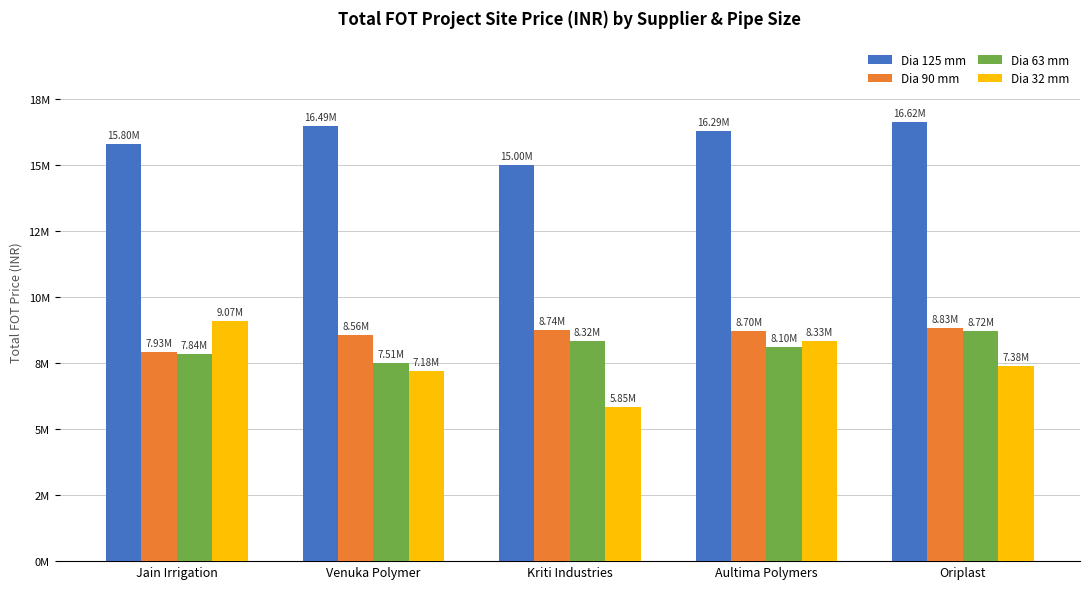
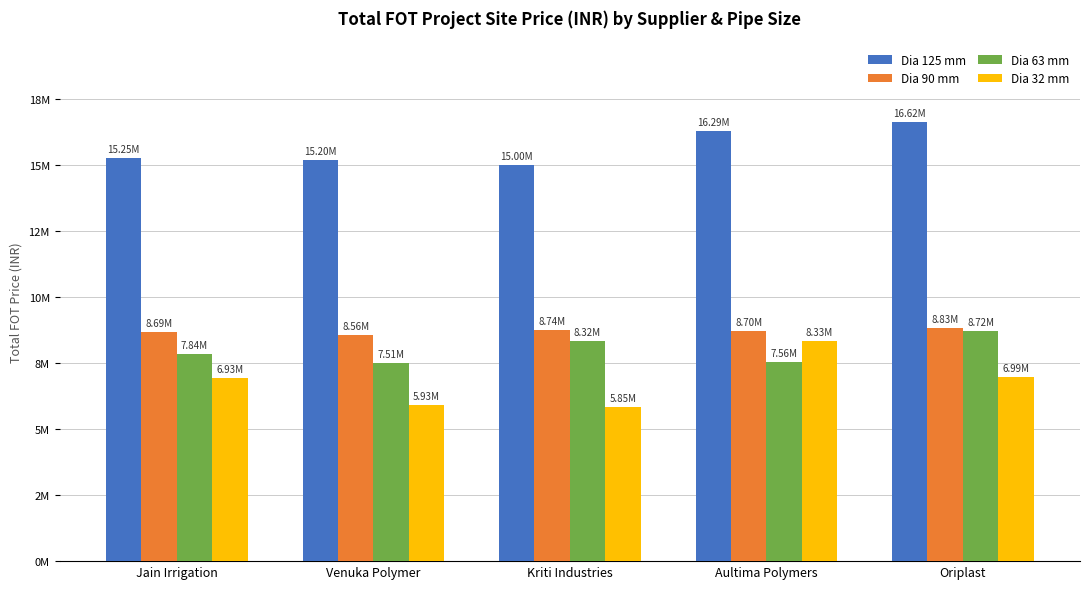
  {
    "Dia 125 mm": {
-     "Jain Irrigation": "15.80M",
-     "Venuka Polymer": "16.49M",
+     "Jain Irrigation": "15.25M",
+     "Venuka Polymer": "15.20M",
      "Kriti Industries": "15.00M",
      "Aultima Polymers": "16.29M",
      "Oriplast": "16.62M"
    },
    "Dia 90 mm": {
-     "Jain Irrigation": "7.93M",
+     "Jain Irrigation": "8.69M",
      "Venuka Polymer": "8.56M",
      "Kriti Industries": "8.74M",
      "Aultima Polymers": "8.70M",
      "Oriplast": "8.83M"
    },
    "Dia 63 mm": {
      "Jain Irrigation": "7.84M",
      "Venuka Polymer": "7.51M",
      "Kriti Industries": "8.32M",
-     "Aultima Polymers": "8.10M",
+     "Aultima Polymers": "7.56M",
      "Oriplast": "8.72M"
    },
    "Dia 32 mm": {
-     "Jain Irrigation": "9.07M",
-     "Venuka Polymer": "7.18M",
+     "Jain Irrigation": "6.93M",
+     "Venuka Polymer": "5.93M",
      "Kriti Industries": "5.85M",
      "Aultima Polymers": "8.33M",
-     "Oriplast": "7.38M"
+     "Oriplast": "6.99M"
    }
  }
